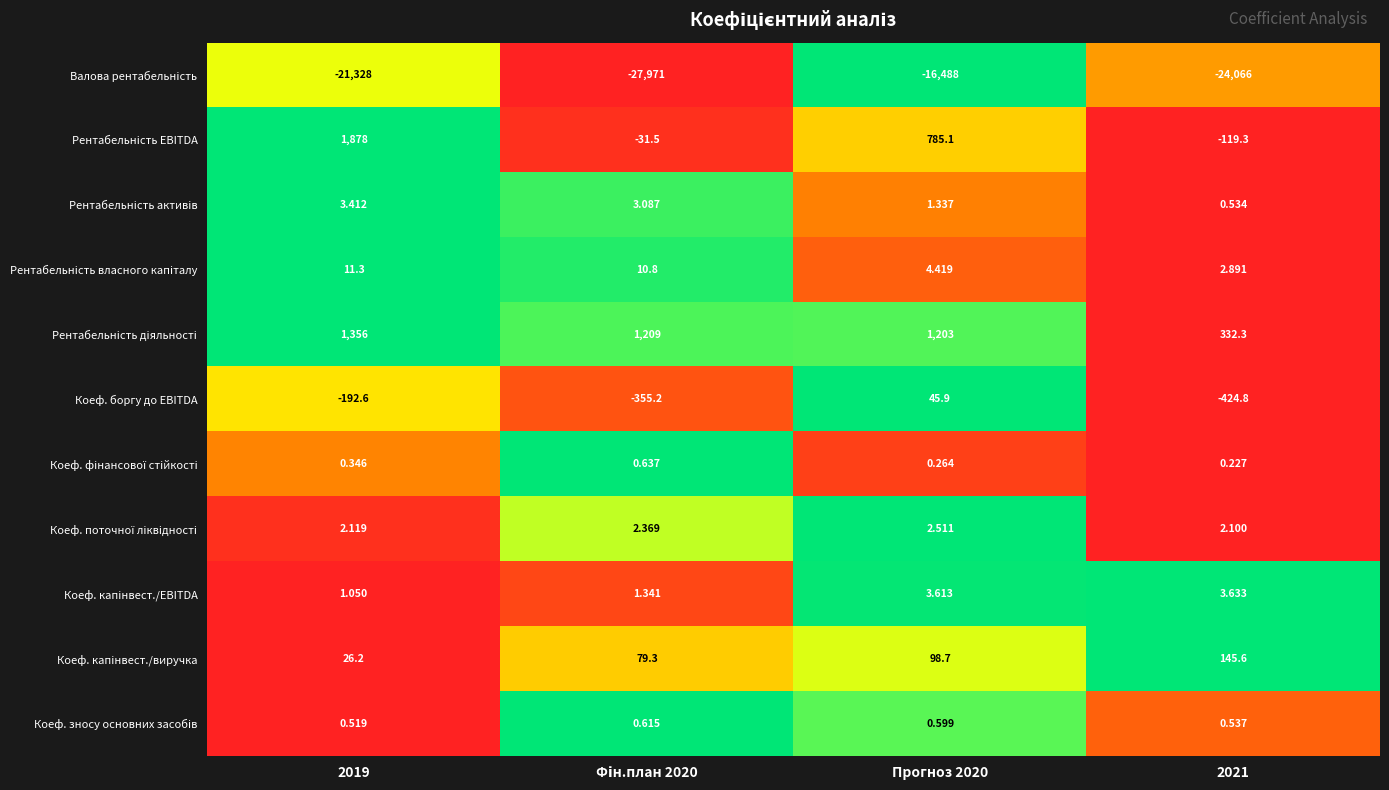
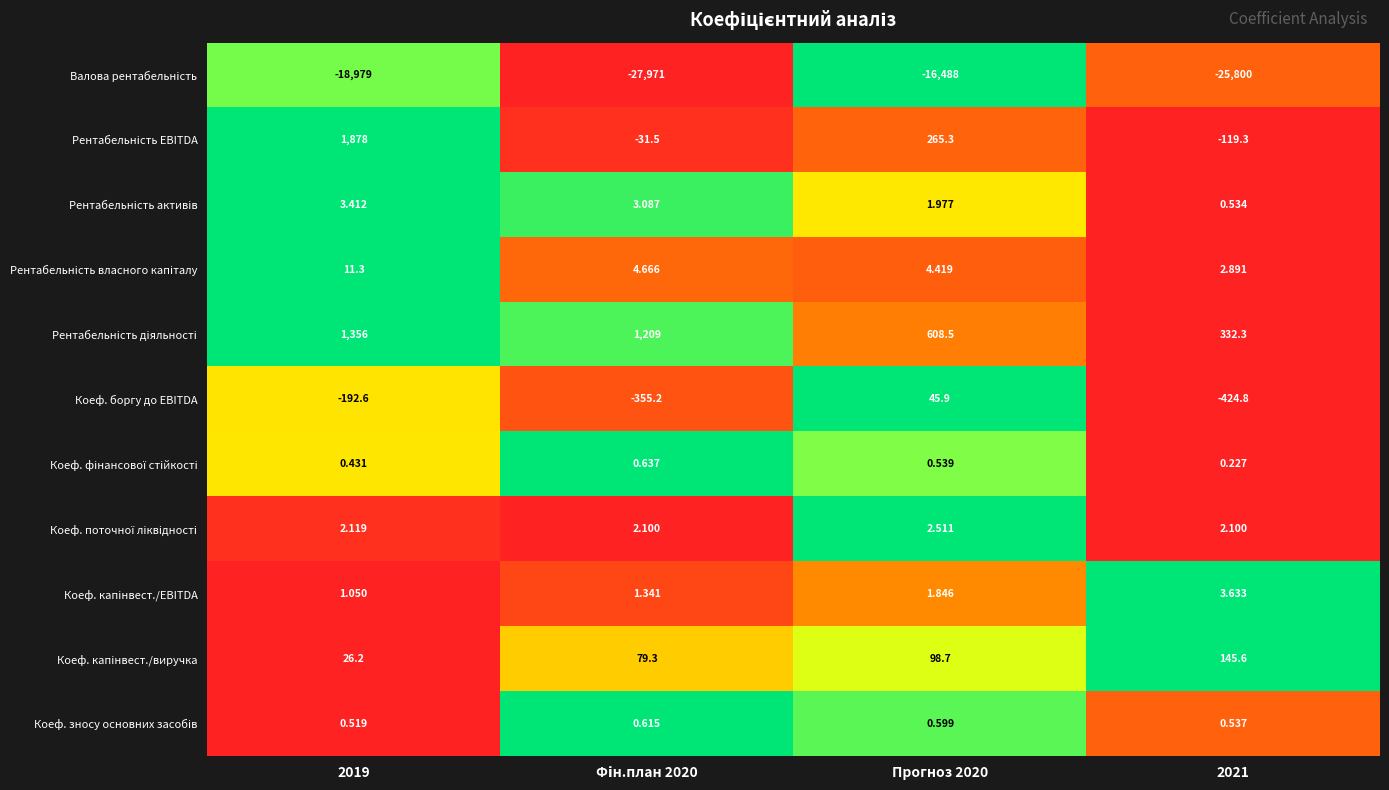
  {
    "Валова рентабельність": {
-     "2019": "-21,328",
+     "2019": "-18,979",
      "Фін.план 2020": "-27,971",
      "Прогноз 2020": "-16,488",
-     "2021": "-24,066"
+     "2021": "-25,800"
    },
    "Рентабельність EBITDA": {
      "2019": "1,878",
      "Фін.план 2020": "-31.5",
-     "Прогноз 2020": "785.1",
+     "Прогноз 2020": "265.3",
      "2021": "-119.3"
    },
    "Рентабельність активів": {
      "2019": "3.412",
      "Фін.план 2020": "3.087",
-     "Прогноз 2020": "1.337",
+     "Прогноз 2020": "1.977",
      "2021": "0.534"
    },
    "Рентабельність власного капіталу": {
      "2019": "11.3",
-     "Фін.план 2020": "10.8",
+     "Фін.план 2020": "4.666",
      "Прогноз 2020": "4.419",
      "2021": "2.891"
    },
    "Рентабельність діяльності": {
      "2019": "1,356",
      "Фін.план 2020": "1,209",
-     "Прогноз 2020": "1,203",
+     "Прогноз 2020": "608.5",
      "2021": "332.3"
    },
    "Коеф. боргу до EBITDA": {
      "2019": "-192.6",
      "Фін.план 2020": "-355.2",
      "Прогноз 2020": "45.9",
      "2021": "-424.8"
    },
    "Коеф. фінансової стійкості": {
-     "2019": "0.346",
+     "2019": "0.431",
      "Фін.план 2020": "0.637",
-     "Прогноз 2020": "0.264",
+     "Прогноз 2020": "0.539",
      "2021": "0.227"
    },
    "Коеф. поточної ліквідності": {
      "2019": "2.119",
-     "Фін.план 2020": "2.369",
+     "Фін.план 2020": "2.100",
      "Прогноз 2020": "2.511",
      "2021": "2.100"
    },
    "Коеф. капінвест./EBITDA": {
      "2019": "1.050",
      "Фін.план 2020": "1.341",
-     "Прогноз 2020": "3.613",
+     "Прогноз 2020": "1.846",
      "2021": "3.633"
    },
    "Коеф. капінвест./виручка": {
      "2019": "26.2",
      "Фін.план 2020": "79.3",
      "Прогноз 2020": "98.7",
      "2021": "145.6"
    },
    "Коеф. зносу основних засобів": {
      "2019": "0.519",
      "Фін.план 2020": "0.615",
      "Прогноз 2020": "0.599",
      "2021": "0.537"
    }
  }
